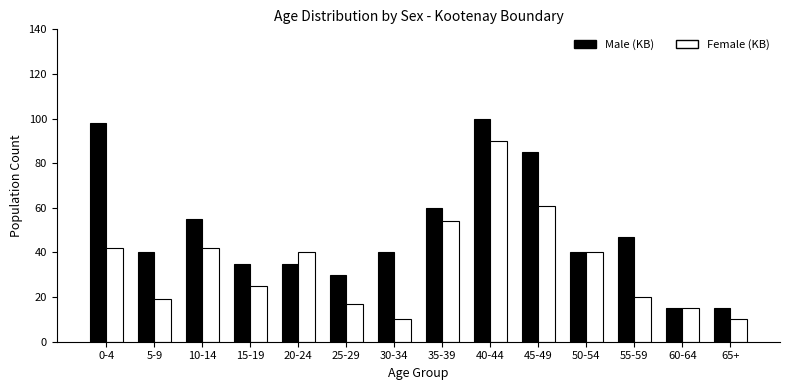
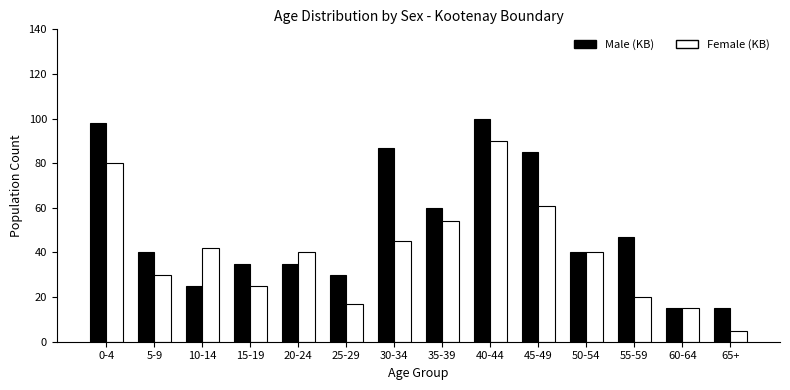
  {
    "Male (KB)": {
      "0-4": 98,
      "5-9": 40,
-     "10-14": 55,
+     "10-14": 25,
      "15-19": 35,
      "20-24": 35,
      "25-29": 30,
-     "30-34": 40,
+     "30-34": 87,
      "35-39": 60,
      "40-44": 100,
      "45-49": 85,
      "50-54": 40,
      "55-59": 47,
      "60-64": 15,
      "65+": 15
    },
    "Female (KB)": {
-     "0-4": 42,
-     "5-9": 19,
+     "0-4": 80,
+     "5-9": 30,
      "10-14": 42,
      "15-19": 25,
      "20-24": 40,
      "25-29": 17,
-     "30-34": 10,
+     "30-34": 45,
      "35-39": 54,
      "40-44": 90,
      "45-49": 61,
      "50-54": 40,
      "55-59": 20,
      "60-64": 15,
-     "65+": 10
+     "65+": 5
    }
  }
